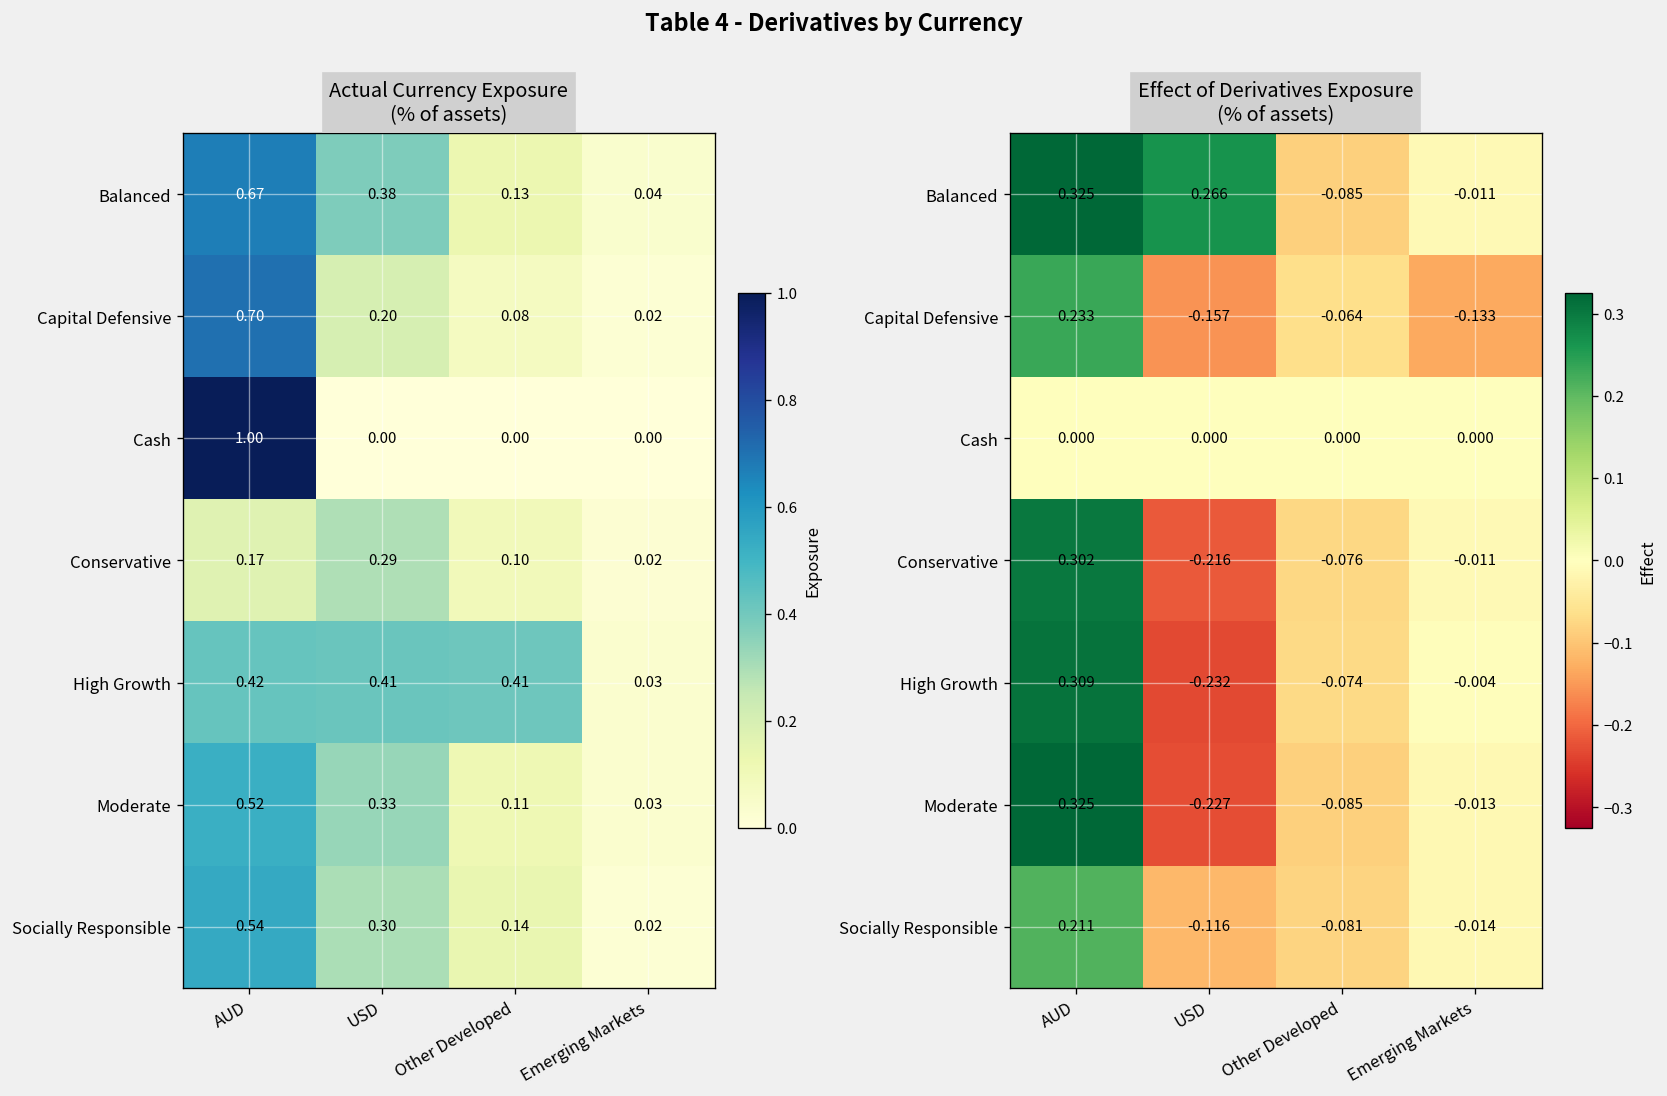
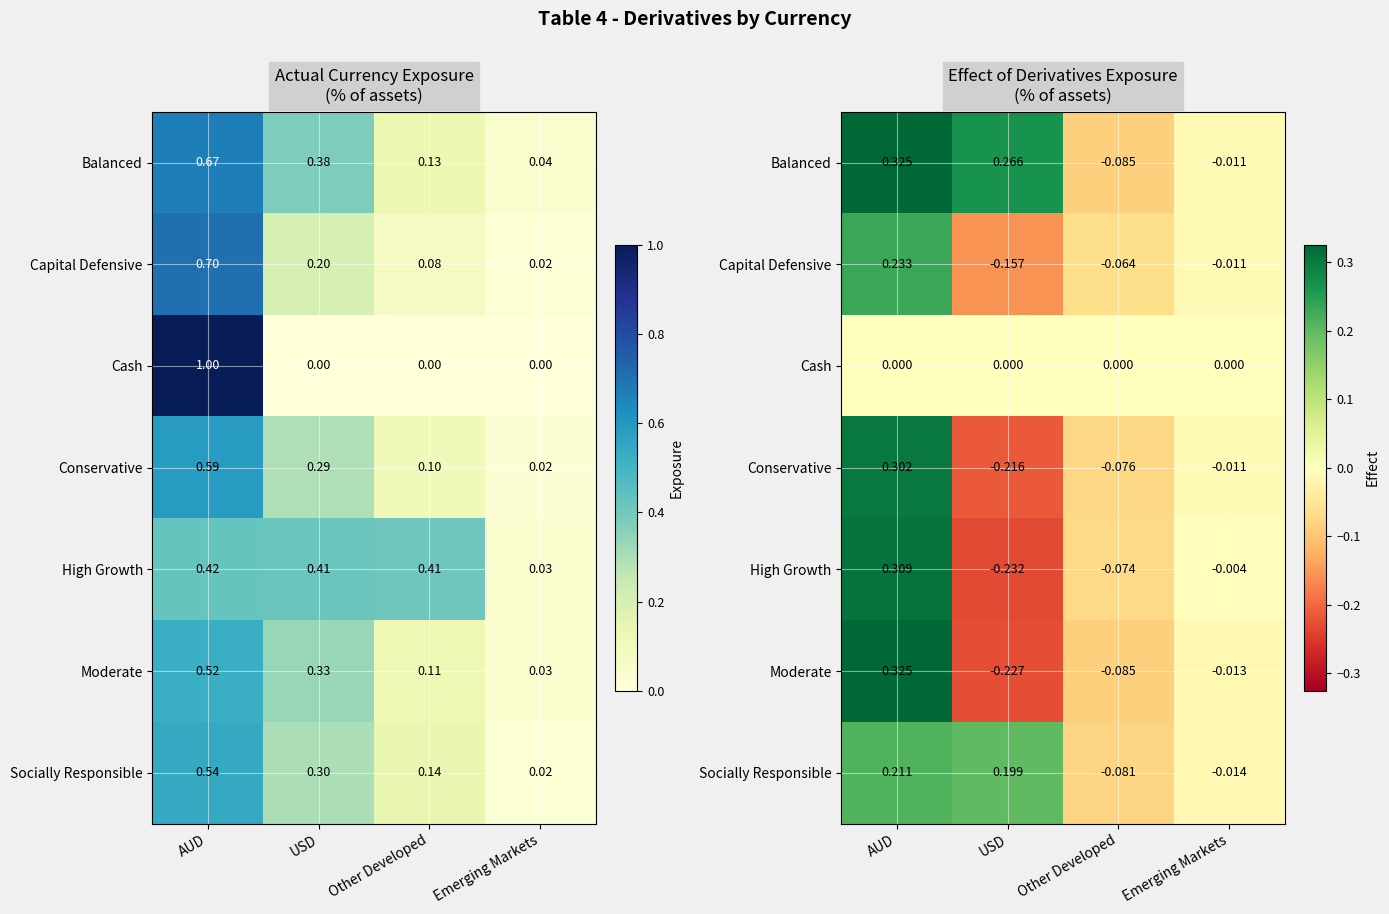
  {
    "Actual Currency Exposure (% of assets)": {
      "Balanced": {
        "AUD": 0.67,
        "USD": 0.38,
        "Other Developed": 0.13,
        "Emerging Markets": 0.04
      },
      "Capital Defensive": {
        "AUD": 0.70,
        "USD": 0.20,
        "Other Developed": 0.08,
        "Emerging Markets": 0.02
      },
      "Cash": {
        "AUD": 1.00,
        "USD": 0.00,
        "Other Developed": 0.00,
        "Emerging Markets": 0.00
      },
      "Conservative": {
-       "AUD": 0.17,
+       "AUD": 0.59,
        "USD": 0.29,
        "Other Developed": 0.10,
        "Emerging Markets": 0.02
      },
      "High Growth": {
        "AUD": 0.42,
        "USD": 0.41,
        "Other Developed": 0.41,
        "Emerging Markets": 0.03
      },
      "Moderate": {
        "AUD": 0.52,
        "USD": 0.33,
        "Other Developed": 0.11,
        "Emerging Markets": 0.03
      },
      "Socially Responsible": {
        "AUD": 0.54,
        "USD": 0.30,
        "Other Developed": 0.14,
        "Emerging Markets": 0.02
      }
    },
    "Effect of Derivatives Exposure (% of assets)": {
      "Balanced": {
        "AUD": 0.325,
        "USD": 0.266,
        "Other Developed": -0.085,
        "Emerging Markets": -0.011
      },
      "Capital Defensive": {
        "AUD": 0.233,
        "USD": -0.157,
        "Other Developed": -0.064,
-       "Emerging Markets": -0.133
+       "Emerging Markets": -0.011
      },
      "Cash": {
        "AUD": 0.000,
        "USD": 0.000,
        "Other Developed": 0.000,
        "Emerging Markets": 0.000
      },
      "Conservative": {
        "AUD": 0.302,
        "USD": -0.216,
        "Other Developed": -0.076,
        "Emerging Markets": -0.011
      },
      "High Growth": {
        "AUD": 0.309,
        "USD": -0.232,
        "Other Developed": -0.074,
        "Emerging Markets": -0.004
      },
      "Moderate": {
        "AUD": 0.325,
        "USD": -0.227,
        "Other Developed": -0.085,
        "Emerging Markets": -0.013
      },
      "Socially Responsible": {
        "AUD": 0.211,
-       "USD": -0.116,
+       "USD": 0.199,
        "Other Developed": -0.081,
        "Emerging Markets": -0.014
      }
    }
  }
